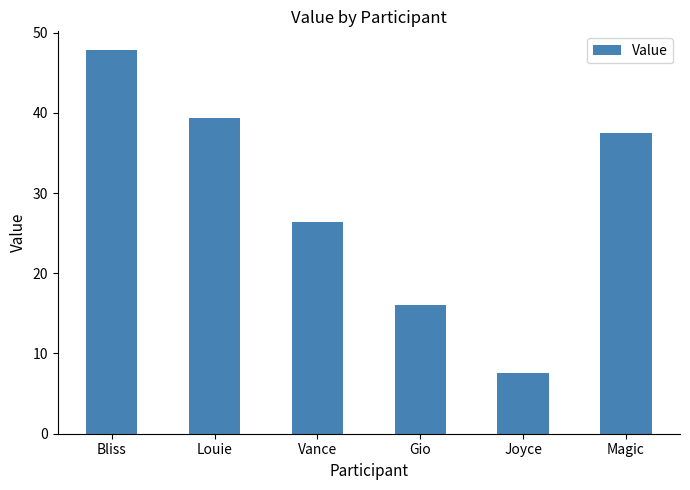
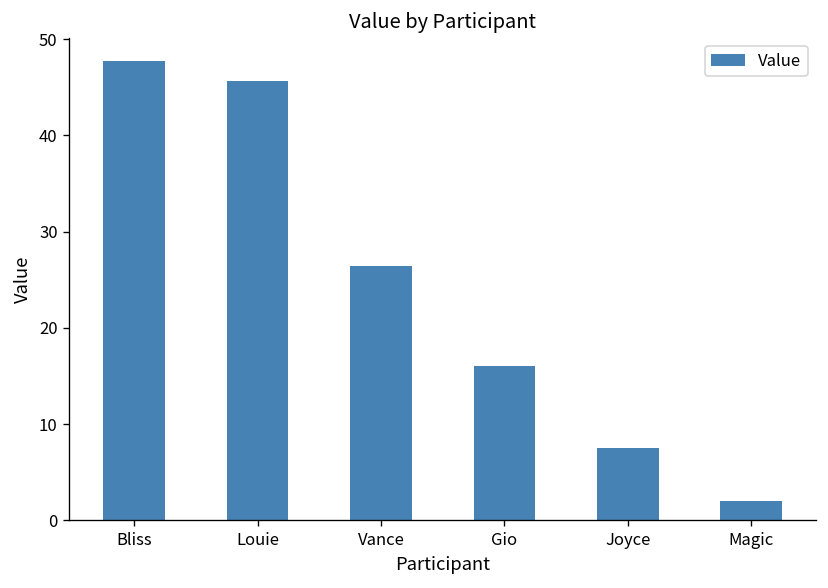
  {
    "Bliss": 48,
-   "Louie": 39,
+   "Louie": 46,
    "Vance": 26,
    "Gio": 16,
    "Joyce": 8,
-   "Magic": 38
+   "Magic": 2
  }
